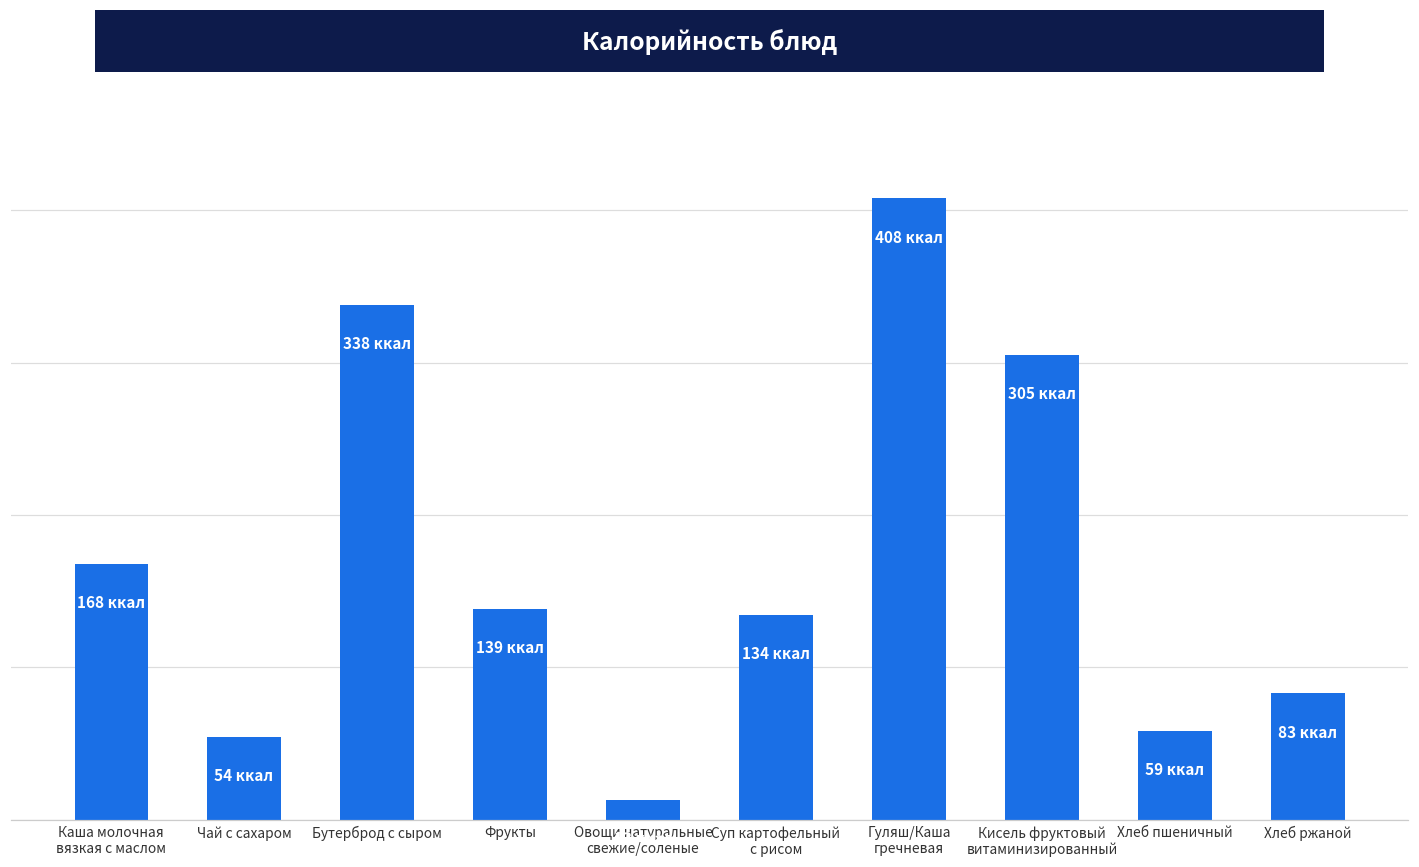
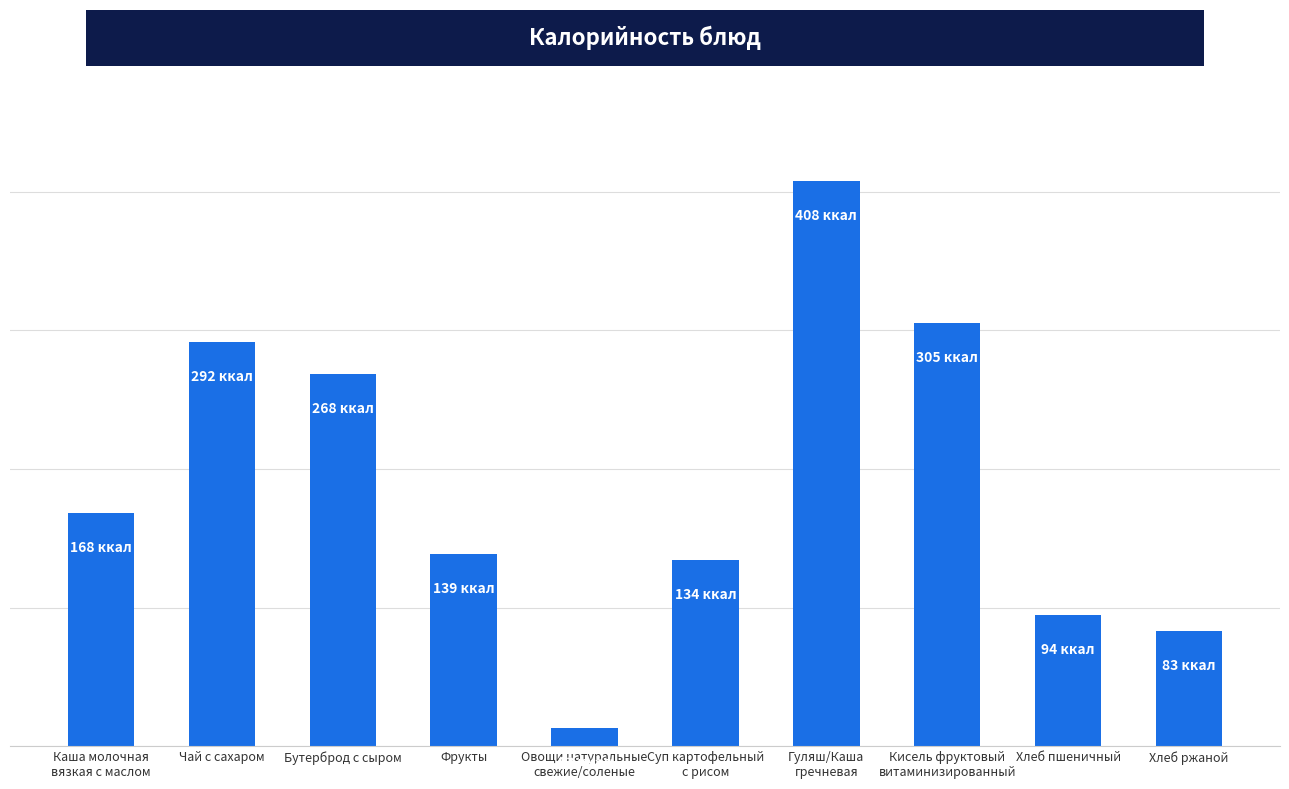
  {
    "Каша молочная вязкая с маслом": 168,
-   "Чай с сахаром": 54,
-   "Бутерброд с сыром": 338,
+   "Чай с сахаром": 292,
+   "Бутерброд с сыром": 268,
    "Фрукты": 139,
    "Суп картофельный с рисом": 134,
    "Гуляш/Каша гречневая": 408,
    "Кисель фруктовый витаминизированный": 305,
-   "Хлеб пшеничный": 59,
+   "Хлеб пшеничный": 94,
    "Хлеб ржаной": 83
  }
